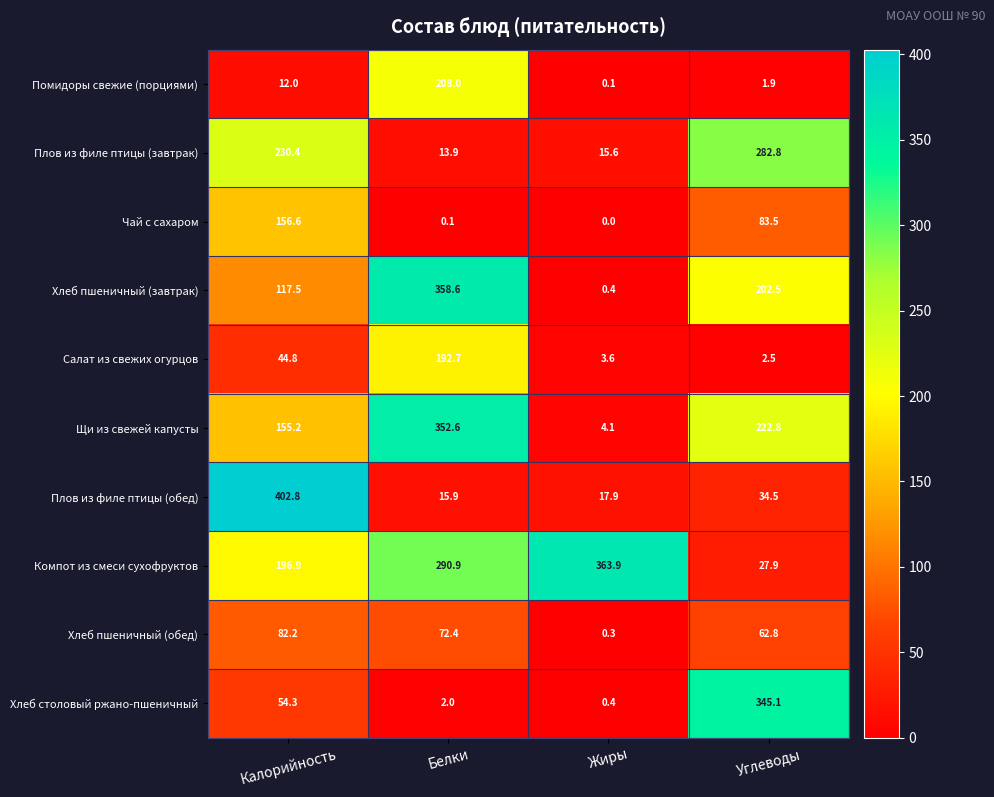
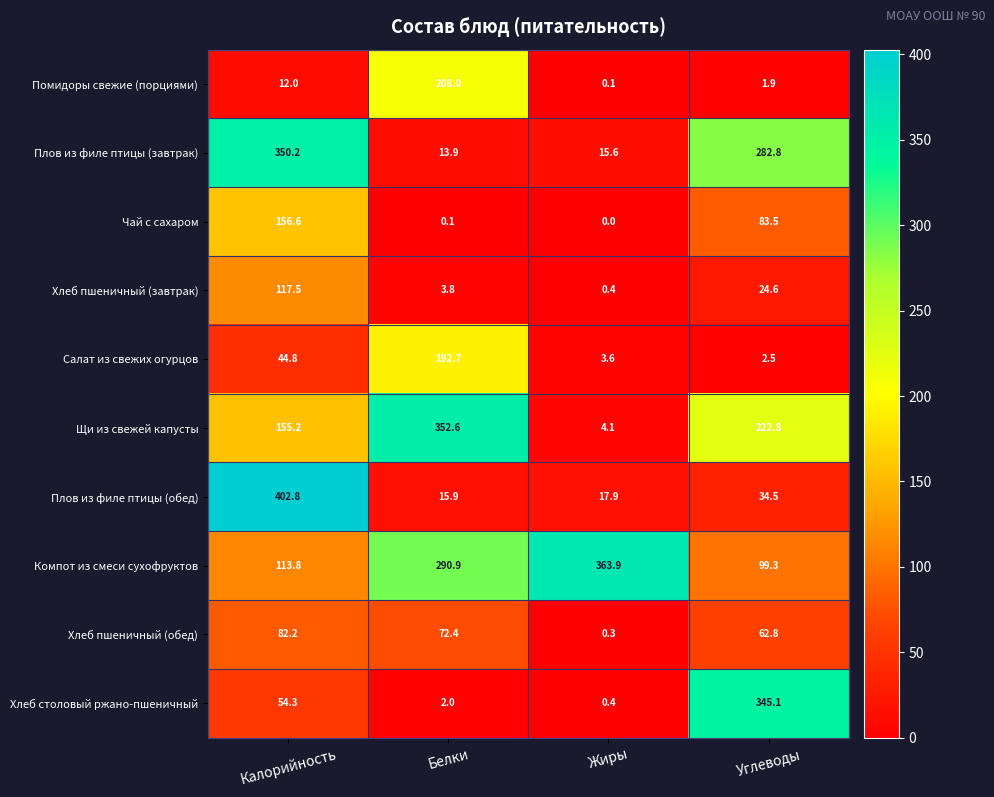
  {
    "Помидоры свежие (порциями)": {
      "Калорийность": 12.0,
      "Белки": 208.0,
      "Жиры": 0.1,
      "Углеводы": 1.9
    },
    "Плов из филе птицы (завтрак)": {
-     "Калорийность": 230.4,
+     "Калорийность": 350.2,
      "Белки": 13.9,
      "Жиры": 15.6,
      "Углеводы": 282.8
    },
    "Чай с сахаром": {
      "Калорийность": 156.6,
      "Белки": 0.1,
      "Жиры": 0.0,
      "Углеводы": 83.5
    },
    "Хлеб пшеничный (завтрак)": {
      "Калорийность": 117.5,
-     "Белки": 358.6,
+     "Белки": 3.8,
      "Жиры": 0.4,
-     "Углеводы": 202.5
+     "Углеводы": 24.6
    },
    "Салат из свежих огурцов": {
      "Калорийность": 44.8,
      "Белки": 192.7,
      "Жиры": 3.6,
      "Углеводы": 2.5
    },
    "Щи из свежей капусты": {
      "Калорийность": 155.2,
      "Белки": 352.6,
      "Жиры": 4.1,
      "Углеводы": 222.8
    },
    "Плов из филе птицы (обед)": {
      "Калорийность": 402.8,
      "Белки": 15.9,
      "Жиры": 17.9,
      "Углеводы": 34.5
    },
    "Компот из смеси сухофруктов": {
-     "Калорийность": 196.9,
+     "Калорийность": 113.8,
      "Белки": 290.9,
      "Жиры": 363.9,
-     "Углеводы": 27.9
+     "Углеводы": 99.3
    },
    "Хлеб пшеничный (обед)": {
      "Калорийность": 82.2,
      "Белки": 72.4,
      "Жиры": 0.3,
      "Углеводы": 62.8
    },
    "Хлеб столовый ржано-пшеничный": {
      "Калорийность": 54.3,
      "Белки": 2.0,
      "Жиры": 0.4,
      "Углеводы": 345.1
    }
  }
